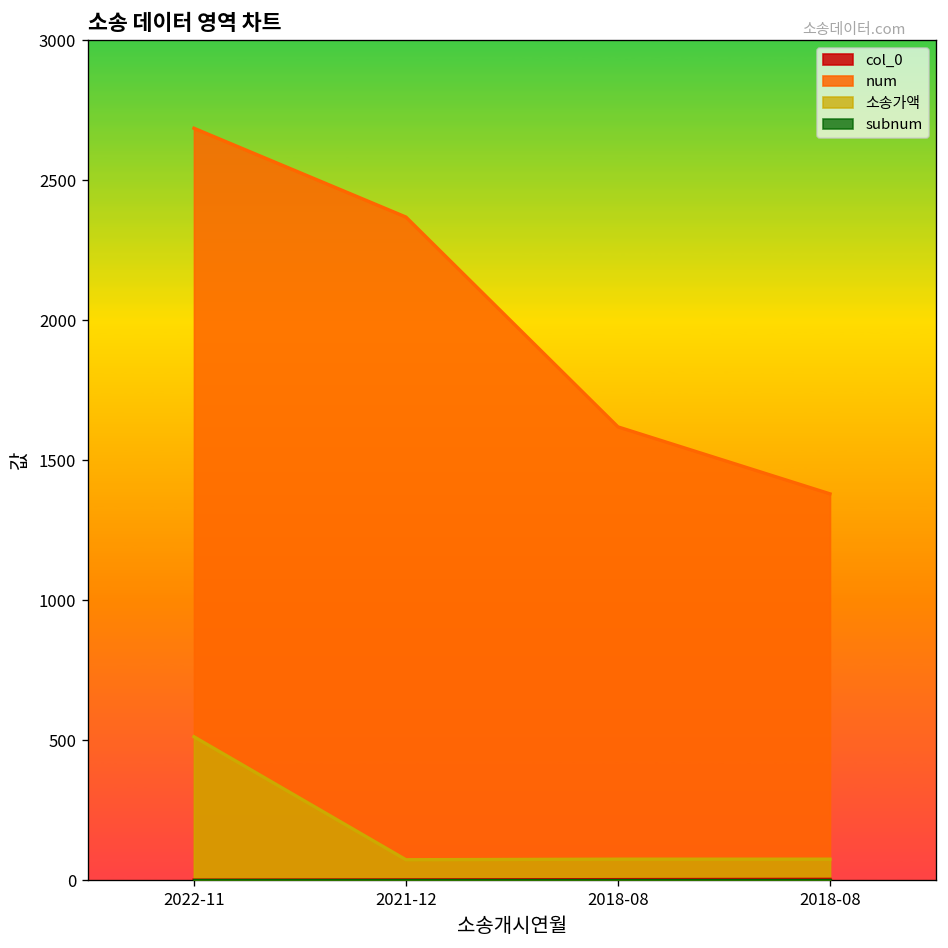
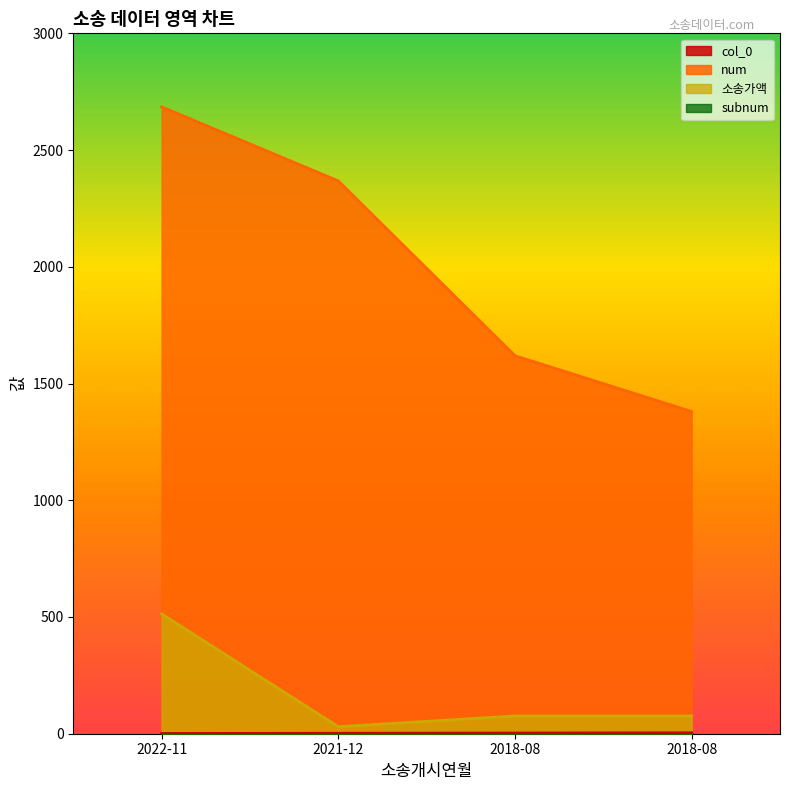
  {
    "num": {
      "2022-11": 2690,
      "2021-12": 2370
    },
    "소송가액": {
      "2022-11": 510,
-     "2021-12": 70
+     "2021-12": 30
    }
  }
